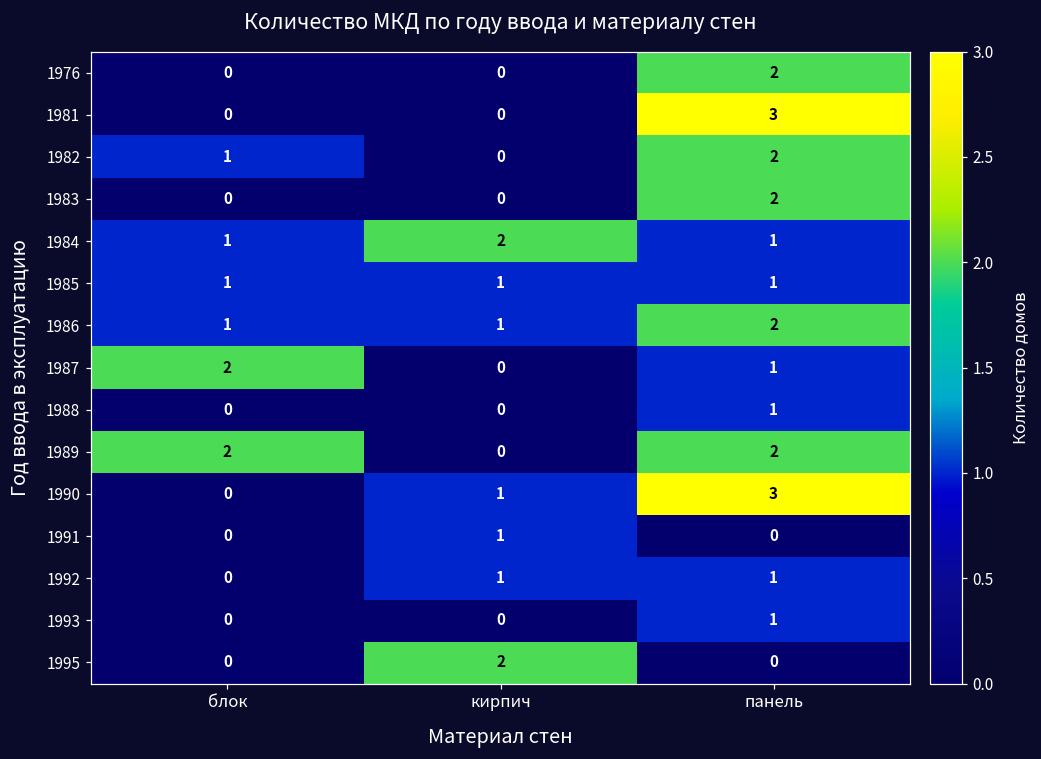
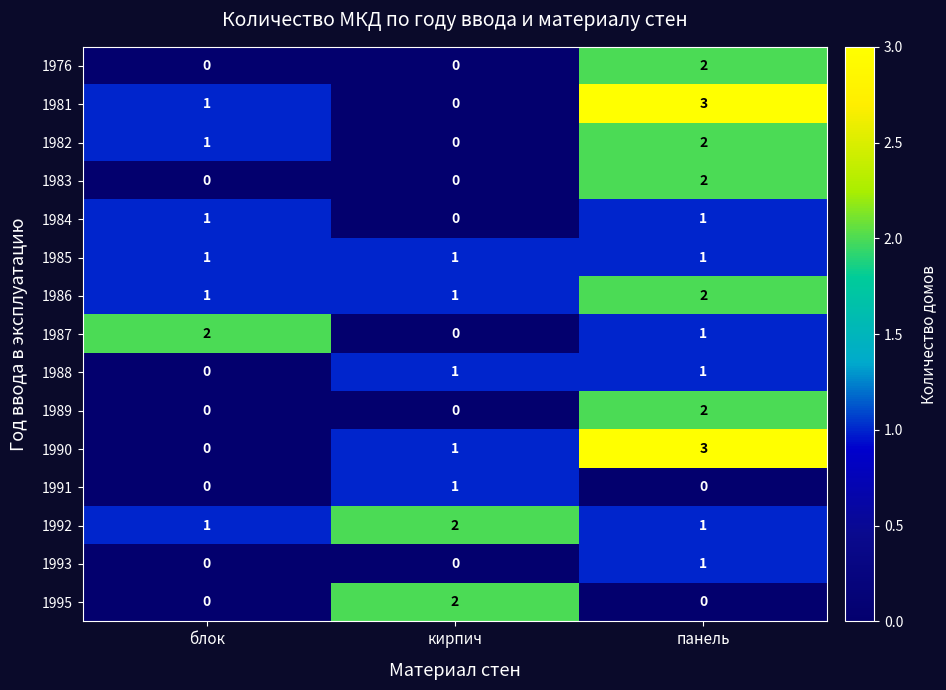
  {
    "1976": {
      "блок": 0,
      "кирпич": 0,
      "панель": 2
    },
    "1981": {
-     "блок": 0,
+     "блок": 1,
      "кирпич": 0,
      "панель": 3
    },
    "1982": {
      "блок": 1,
      "кирпич": 0,
      "панель": 2
    },
    "1983": {
      "блок": 0,
      "кирпич": 0,
      "панель": 2
    },
    "1984": {
      "блок": 1,
-     "кирпич": 2,
+     "кирпич": 0,
      "панель": 1
    },
    "1985": {
      "блок": 1,
      "кирпич": 1,
      "панель": 1
    },
    "1986": {
      "блок": 1,
      "кирпич": 1,
      "панель": 2
    },
    "1987": {
      "блок": 2,
      "кирпич": 0,
      "панель": 1
    },
    "1988": {
      "блок": 0,
-     "кирпич": 0,
+     "кирпич": 1,
      "панель": 1
    },
    "1989": {
-     "блок": 2,
+     "блок": 0,
      "кирпич": 0,
      "панель": 2
    },
    "1990": {
      "блок": 0,
      "кирпич": 1,
      "панель": 3
    },
    "1991": {
      "блок": 0,
      "кирпич": 1,
      "панель": 0
    },
    "1992": {
-     "блок": 0,
-     "кирпич": 1,
+     "блок": 1,
+     "кирпич": 2,
      "панель": 1
    },
    "1993": {
      "блок": 0,
      "кирпич": 0,
      "панель": 1
    },
    "1995": {
      "блок": 0,
      "кирпич": 2,
      "панель": 0
    }
  }
